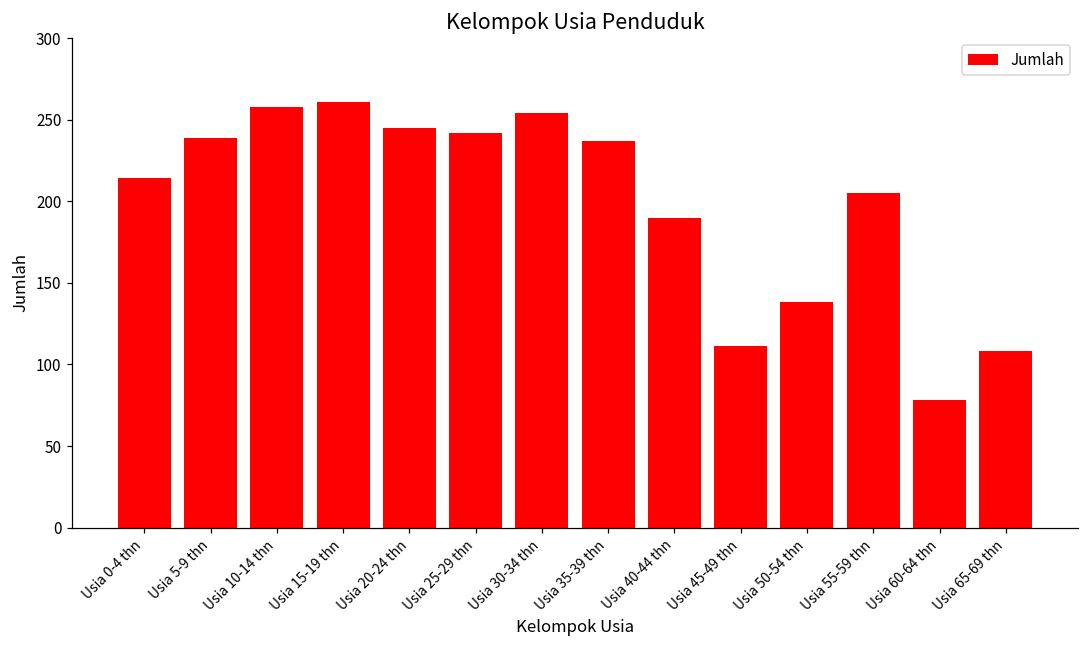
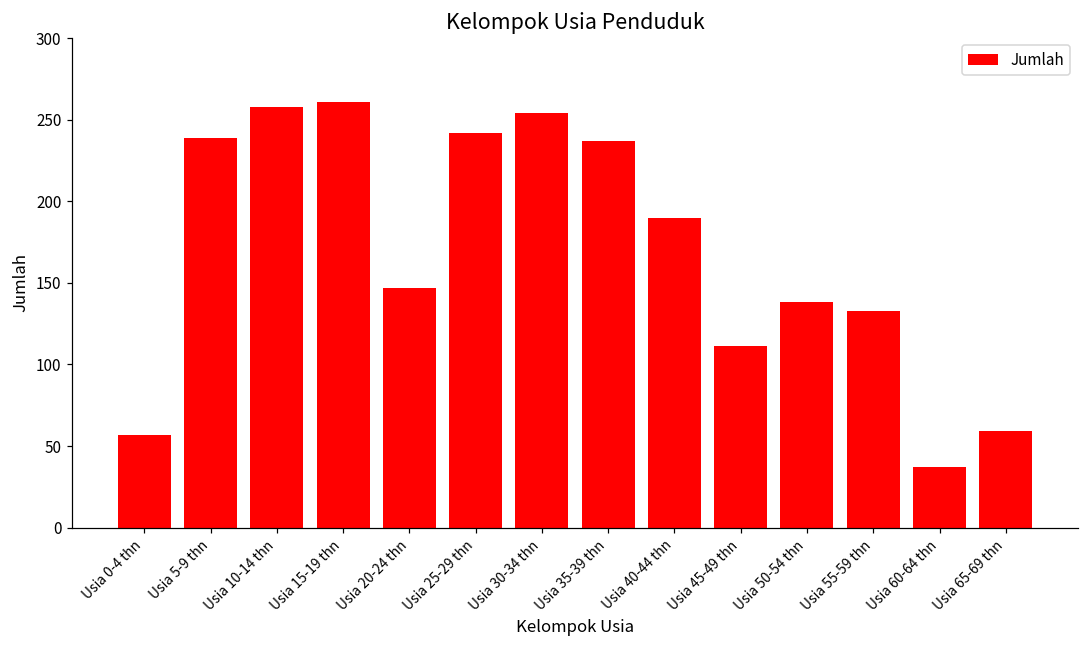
  {
-   "Usia 0-4 thn": 214,
+   "Usia 0-4 thn": 57,
    "Usia 5-9 thn": 239,
    "Usia 10-14 thn": 258,
    "Usia 15-19 thn": 261,
-   "Usia 20-24 thn": 245,
+   "Usia 20-24 thn": 147,
    "Usia 25-29 thn": 242,
    "Usia 30-34 thn": 254,
    "Usia 35-39 thn": 237,
    "Usia 40-44 thn": 190,
    "Usia 45-49 thn": 111,
    "Usia 50-54 thn": 138,
-   "Usia 55-59 thn": 205,
-   "Usia 60-64 thn": 78,
-   "Usia 65-69 thn": 108
+   "Usia 55-59 thn": 133,
+   "Usia 60-64 thn": 37,
+   "Usia 65-69 thn": 59
  }
